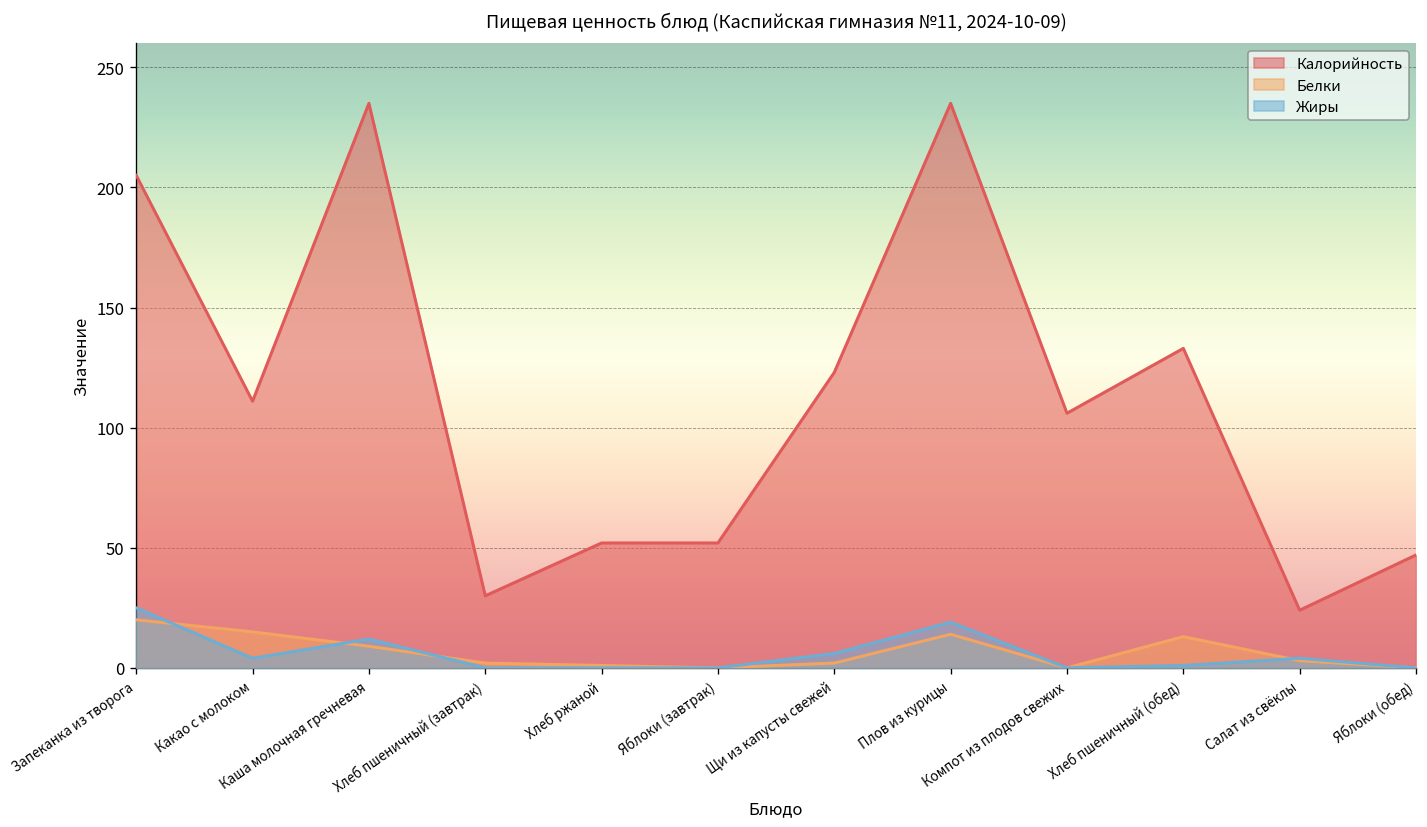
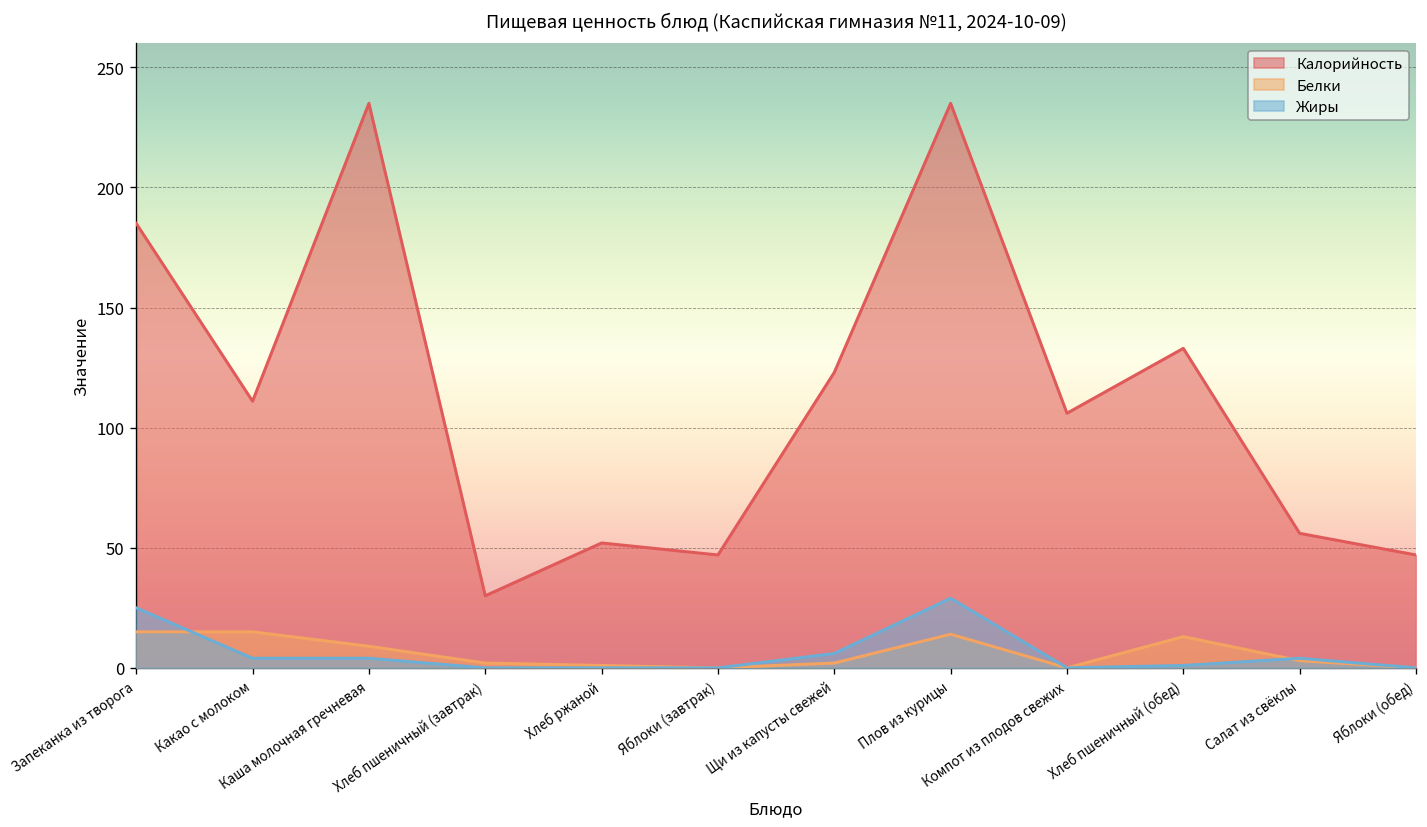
  {
    "Калорийность": {
-     "Запеканка из творога": 205,
+     "Запеканка из творога": 185,
      "Какао с молоком": 111,
      "Каша молочная гречневая": 235,
      "Хлеб пшеничный (завтрак)": 30,
      "Хлеб ржаной": 52,
-     "Яблоки (завтрак)": 52,
+     "Яблоки (завтрак)": 47,
      "Щи из капусты свежей": 123,
      "Плов из курицы": 235,
      "Компот из плодов свежих": 106,
      "Хлеб пшеничный (обед)": 133,
-     "Салат из свёклы": 24,
+     "Салат из свёклы": 56,
      "Яблоки (обед)": 47
    },
    "Белки": {
-     "Запеканка из творога": 20,
+     "Запеканка из творога": 15,
      "Какао с молоком": 15,
      "Каша молочная гречневая": 9,
      "Хлеб пшеничный (завтрак)": 2,
      "Щи из капусты свежей": 2,
      "Плов из курицы": 14,
      "Хлеб пшеничный (обед)": 13
    },
    "Жиры": {
      "Запеканка из творога": 25,
      "Какао с молоком": 4,
-     "Каша молочная гречневая": 12,
+     "Каша молочная гречневая": 4,
      "Хлеб пшеничный (завтрак)": 0,
      "Щи из капусты свежей": 6,
-     "Плов из курицы": 19,
+     "Плов из курицы": 29,
      "Хлеб пшеничный (обед)": 1
    }
  }
